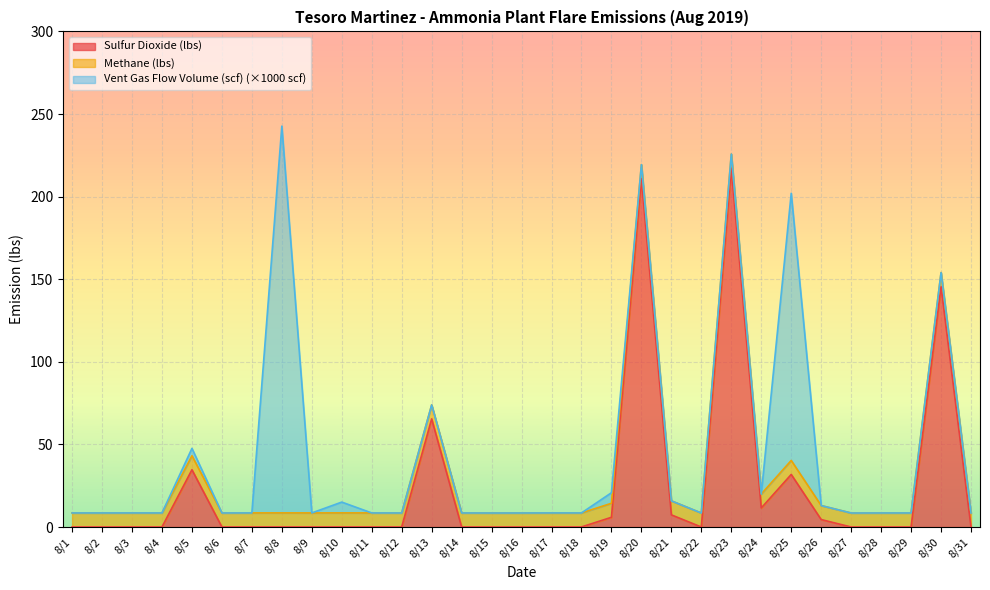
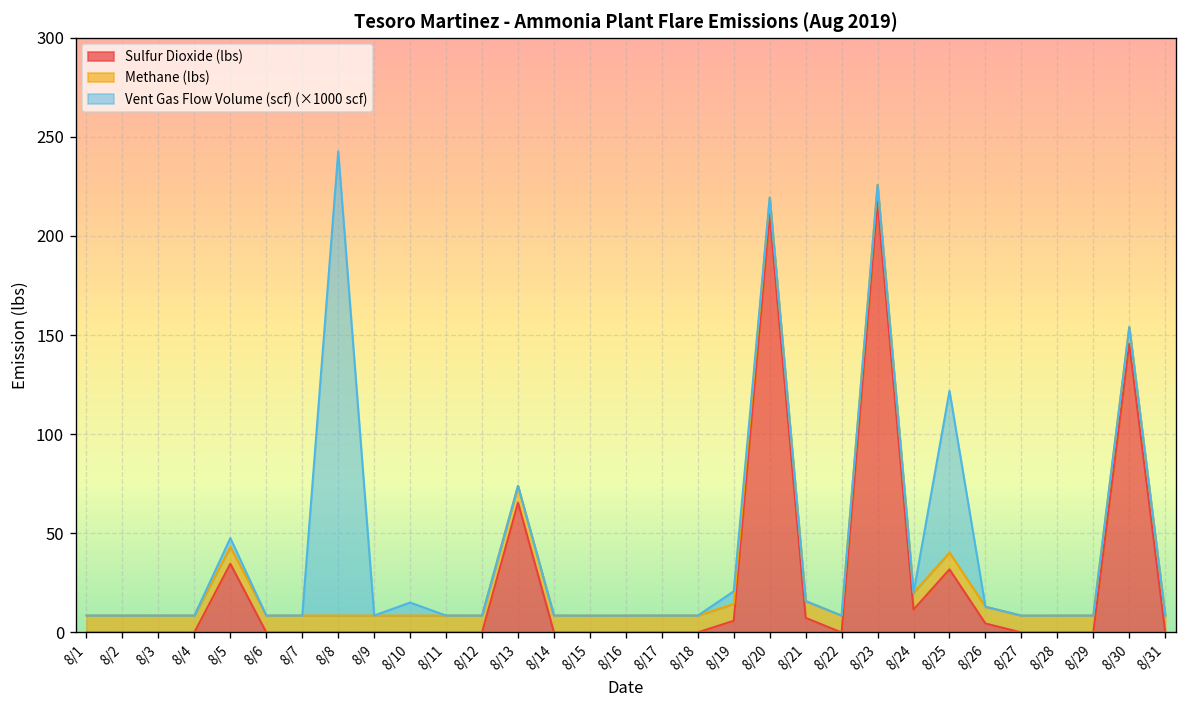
  {
    "Sulfur Dioxide (lbs)": {
      "8/1": 0,
      "8/2": 0,
      "8/3": 0,
      "8/4": 0,
      "8/5": 35,
      "8/6": 0,
      "8/7": 0,
      "8/8": 0,
      "8/9": 0,
      "8/10": 0,
      "8/11": 0,
      "8/12": 0,
      "8/13": 65,
      "8/14": 0,
      "8/15": 0,
      "8/16": 0,
      "8/17": 0,
      "8/18": 0,
      "8/19": 6,
      "8/20": 211,
      "8/21": 7,
      "8/22": 0,
      "8/23": 217,
      "8/24": 12,
      "8/25": 32,
      "8/26": 5,
      "8/27": 0,
      "8/28": 0,
      "8/29": 0,
      "8/30": 146,
      "8/31": 0
    },
    "Methane (lbs)": {
      "8/5": 8,
      "8/8": 8,
      "8/10": 8,
      "8/19": 8,
      "8/25": 8
    },
    "Vent Gas Flow Volume (scf) (×1000 scf)": {
      "8/5": 4,
      "8/8": 234,
      "8/10": 7,
      "8/19": 6,
-     "8/25": 162
+     "8/25": 82
    }
  }
